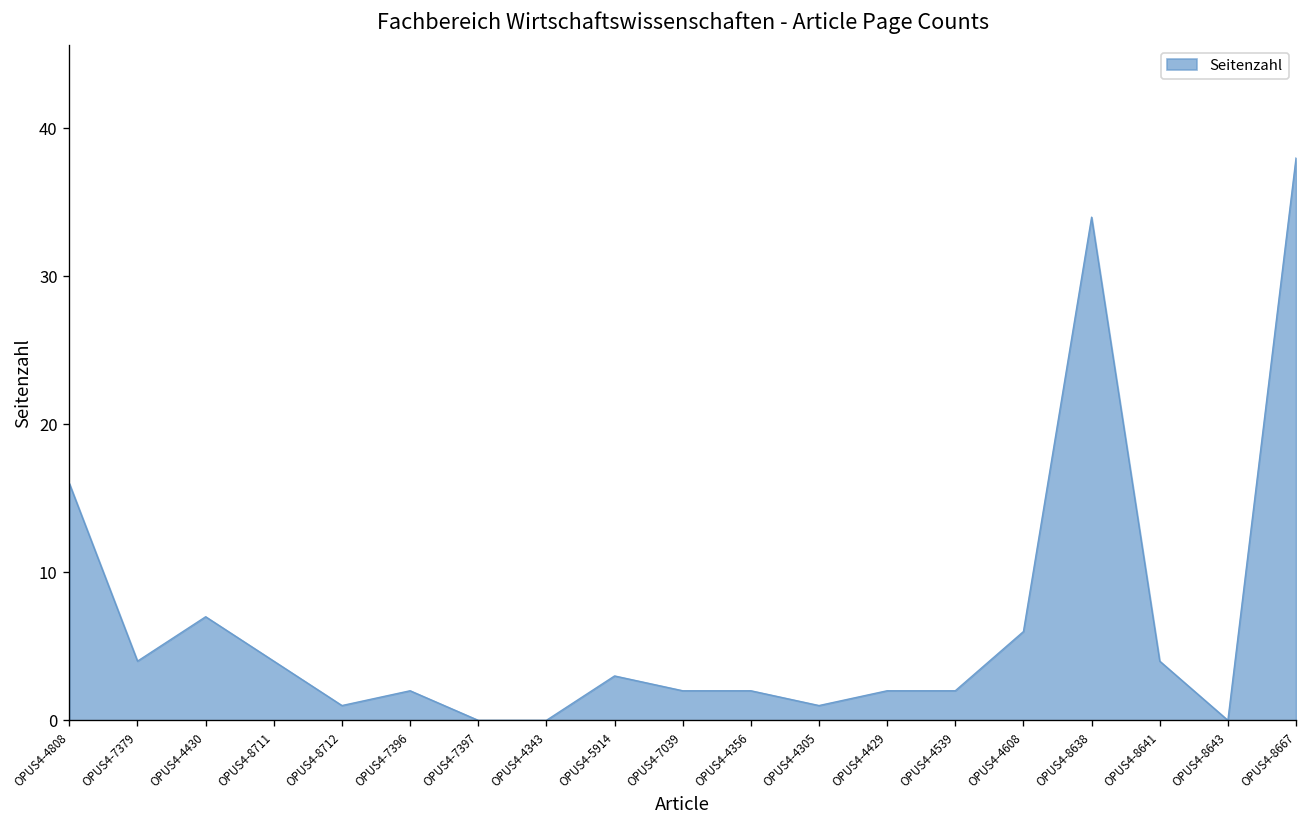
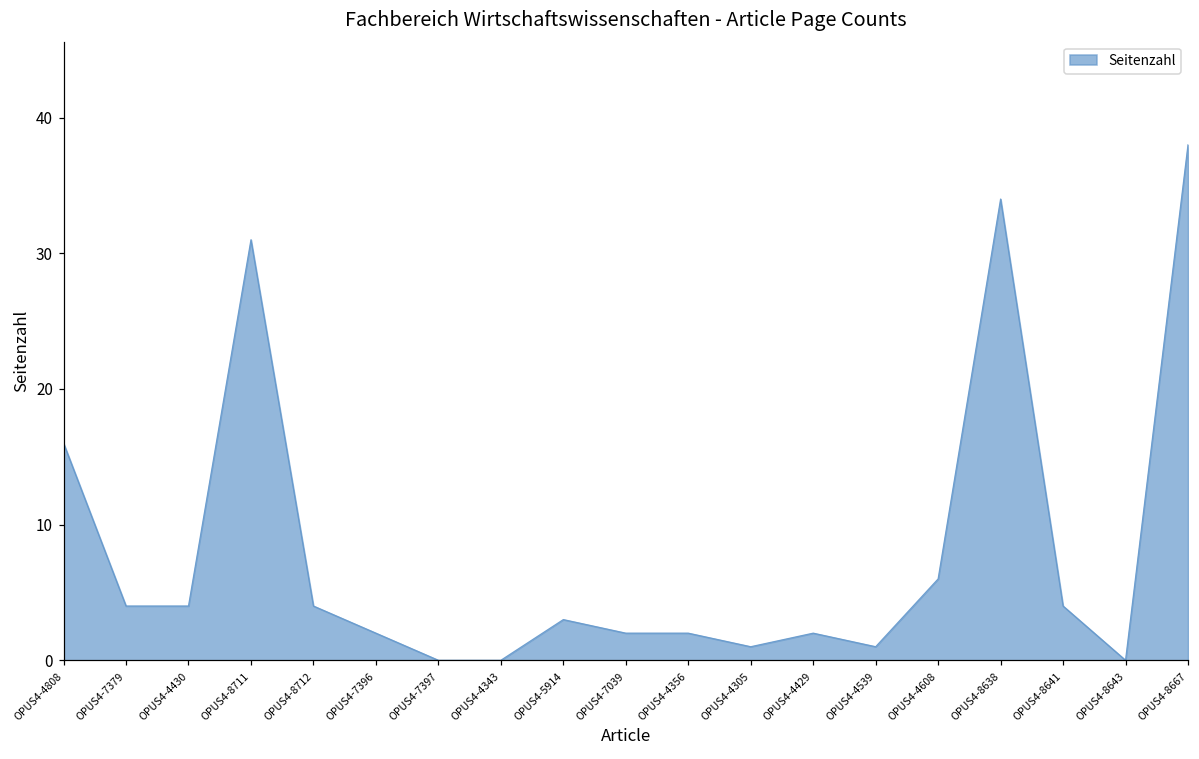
  {
    "OPUS4-4808": 16,
    "OPUS4-7379": 4,
-   "OPUS4-4430": 7,
-   "OPUS4-8711": 4,
-   "OPUS4-8712": 1,
+   "OPUS4-4430": 4,
+   "OPUS4-8711": 31,
+   "OPUS4-8712": 4,
    "OPUS4-7396": 2,
    "OPUS4-7397": 0,
    "OPUS4-4343": 0,
    "OPUS4-5914": 3,
    "OPUS4-7039": 2,
    "OPUS4-4356": 2,
    "OPUS4-4305": 1,
    "OPUS4-4429": 2,
-   "OPUS4-4539": 2,
+   "OPUS4-4539": 1,
    "OPUS4-4608": 6,
    "OPUS4-8638": 34,
    "OPUS4-8641": 4,
    "OPUS4-8643": 0,
    "OPUS4-8667": 38
  }
